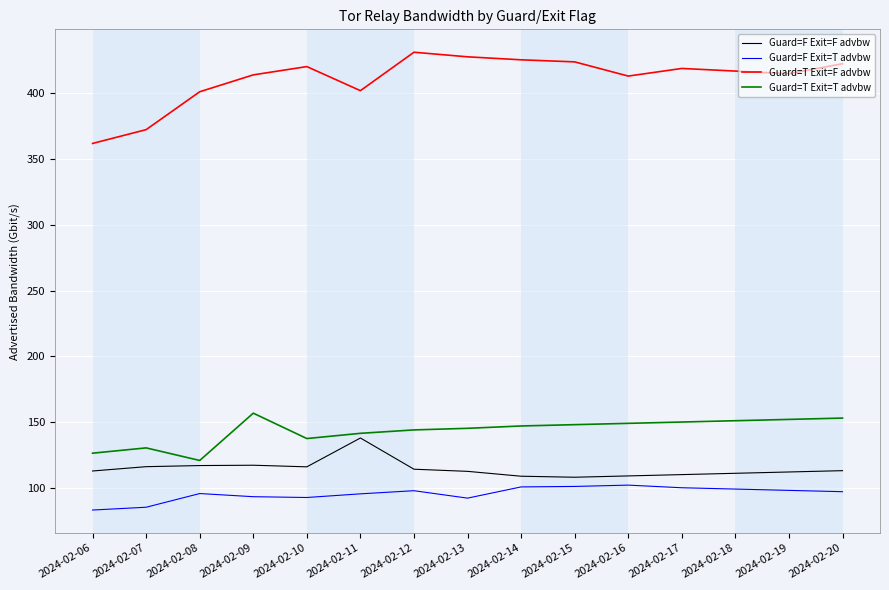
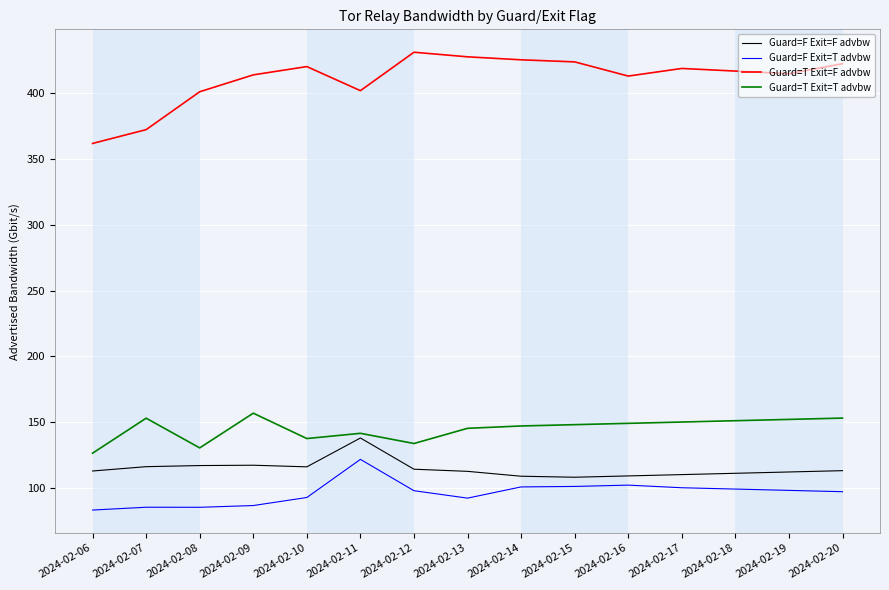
  {
    "Guard=F Exit=F advbw": {
      "2024-02-06": 113,
      "2024-02-07": 116,
      "2024-02-08": 117,
      "2024-02-09": 117,
      "2024-02-10": 116,
      "2024-02-11": 138,
      "2024-02-12": 114,
      "2024-02-13": 112,
      "2024-02-14": 109,
      "2024-02-15": 108,
      "2024-02-16": 109,
      "2024-02-17": 110,
      "2024-02-18": 111,
      "2024-02-19": 112,
      "2024-02-20": 113
    },
    "Guard=F Exit=T advbw": {
      "2024-02-06": 83,
      "2024-02-07": 85,
-     "2024-02-08": 96,
-     "2024-02-09": 93,
+     "2024-02-08": 85,
+     "2024-02-09": 86,
      "2024-02-10": 93,
-     "2024-02-11": 95,
+     "2024-02-11": 122,
      "2024-02-12": 98,
      "2024-02-13": 92,
      "2024-02-14": 101,
      "2024-02-15": 101,
      "2024-02-16": 102,
      "2024-02-17": 100,
      "2024-02-18": 99,
      "2024-02-19": 98,
      "2024-02-20": 97
    },
    "Guard=T Exit=F advbw": {
      "2024-02-06": 362,
      "2024-02-07": 372,
      "2024-02-08": 401,
      "2024-02-09": 414,
      "2024-02-10": 420,
      "2024-02-11": 402,
      "2024-02-12": 431,
      "2024-02-13": 428,
      "2024-02-14": 426,
      "2024-02-15": 424,
      "2024-02-16": 413,
      "2024-02-17": 419,
      "2024-02-18": 417
    },
    "Guard=T Exit=T advbw": {
      "2024-02-06": 126,
-     "2024-02-07": 130,
-     "2024-02-08": 121,
+     "2024-02-07": 153,
+     "2024-02-08": 130,
      "2024-02-09": 157,
      "2024-02-10": 137,
      "2024-02-11": 141,
-     "2024-02-12": 144,
+     "2024-02-12": 134,
      "2024-02-13": 145,
      "2024-02-14": 147,
      "2024-02-15": 148,
      "2024-02-16": 149,
      "2024-02-17": 150,
      "2024-02-18": 151,
      "2024-02-19": 152,
      "2024-02-20": 153
    }
  }
